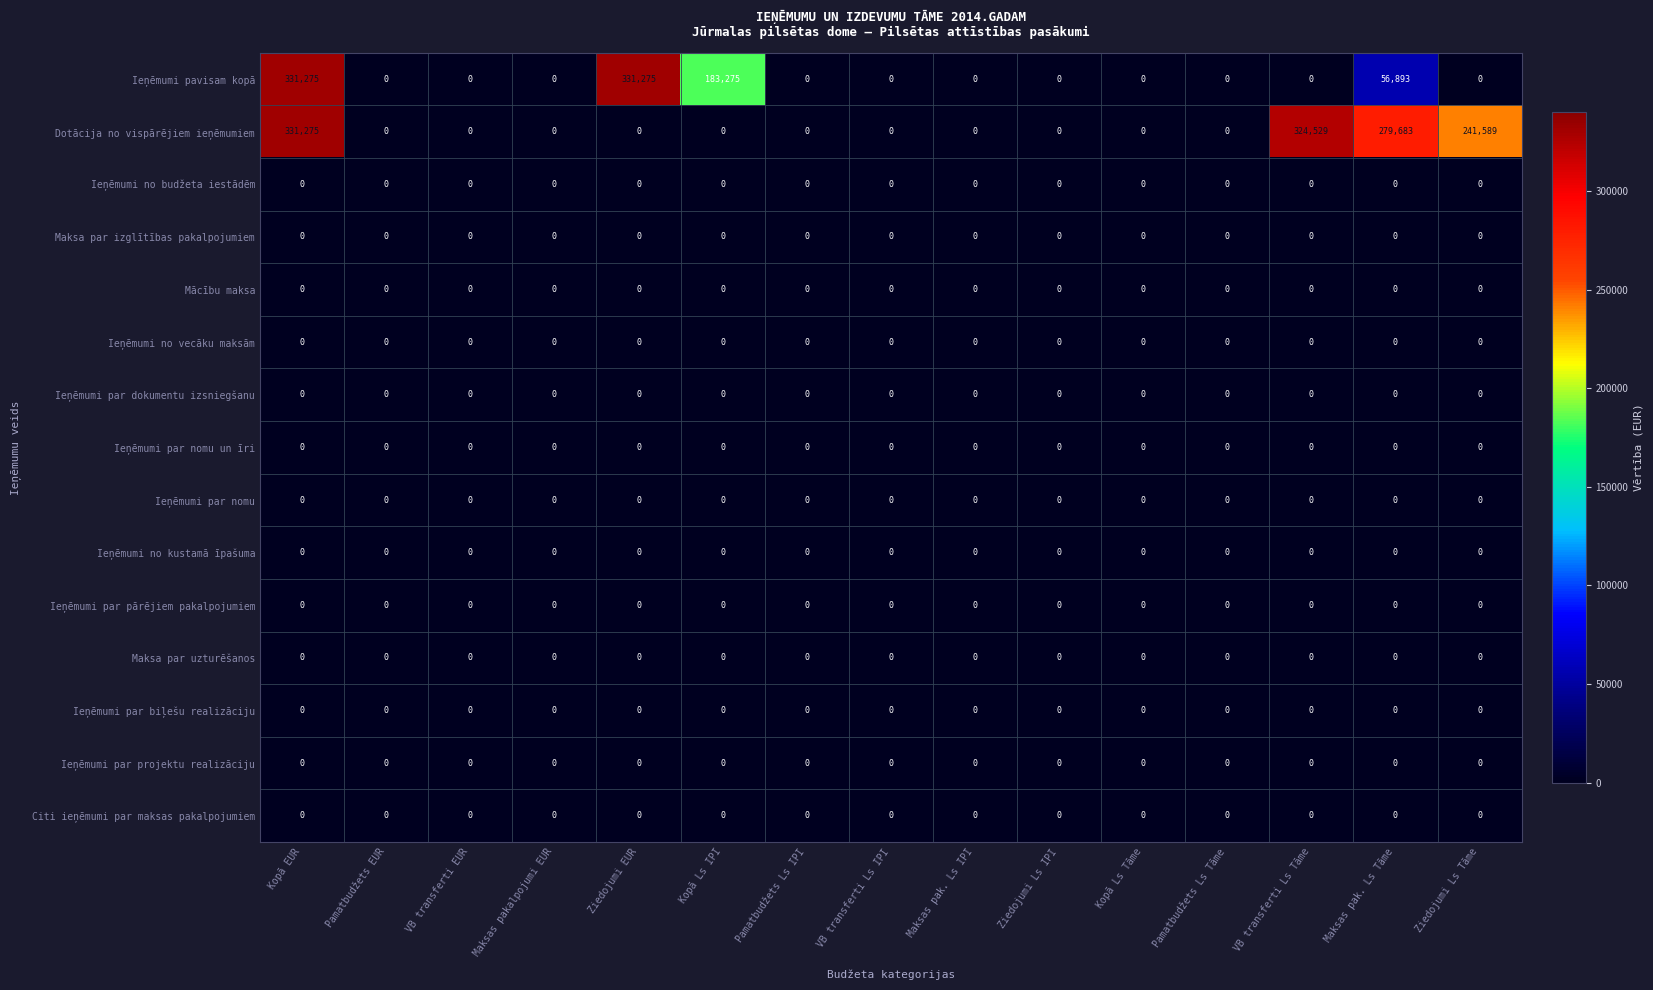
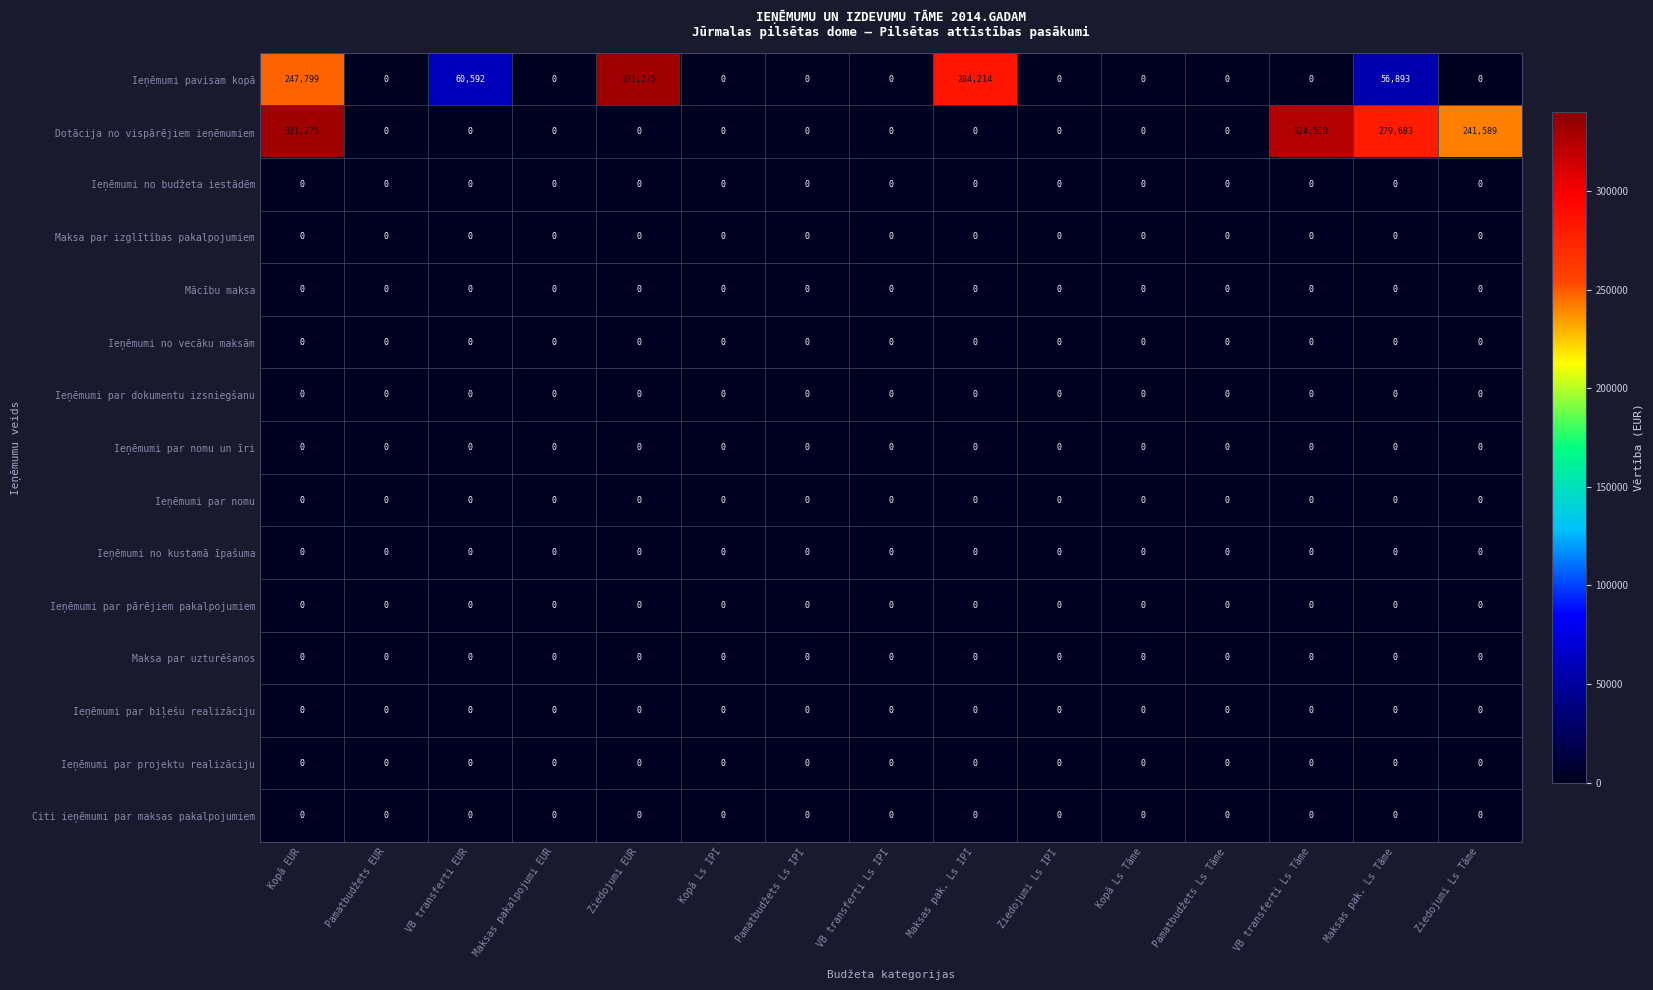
  {
    "Ieņēmumi pavisam kopā": {
-     "Kopā EUR": "331,275",
+     "Kopā EUR": "247,799",
      "Pamatbudžets EUR": "0",
-     "VB transferti EUR": "0",
+     "VB transferti EUR": "60,592",
      "Maksas pakalpojumi EUR": "0",
      "Ziedojumi EUR": "331,275",
-     "Kopā Ls IPI": "183,275",
+     "Kopā Ls IPI": "0",
      "Pamatbudžets Ls IPI": "0",
      "VB transferti Ls IPI": "0",
-     "Maksas pak. Ls IPI": "0",
+     "Maksas pak. Ls IPI": "284,214",
      "Ziedojumi Ls IPI": "0",
      "Kopā Ls Tāme": "0",
      "Pamatbudžets Ls Tāme": "0",
      "VB transferti Ls Tāme": "0",
      "Maksas pak. Ls Tāme": "56,893",
      "Ziedojumi Ls Tāme": "0"
    }
  }
